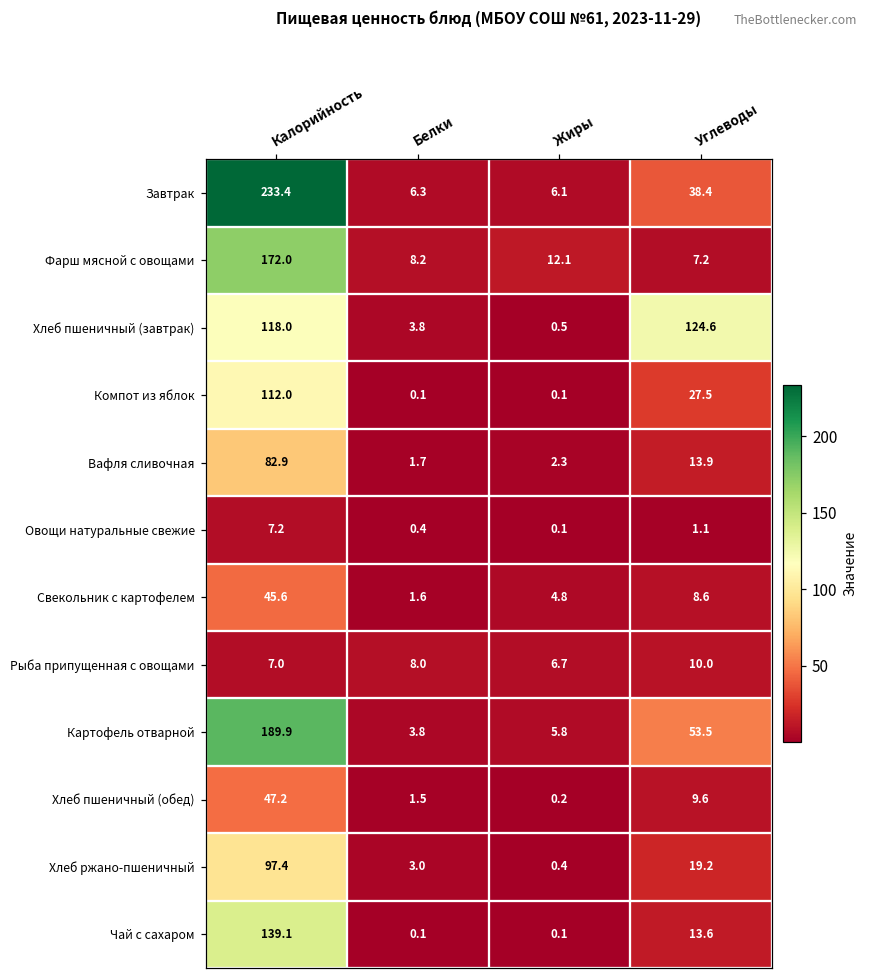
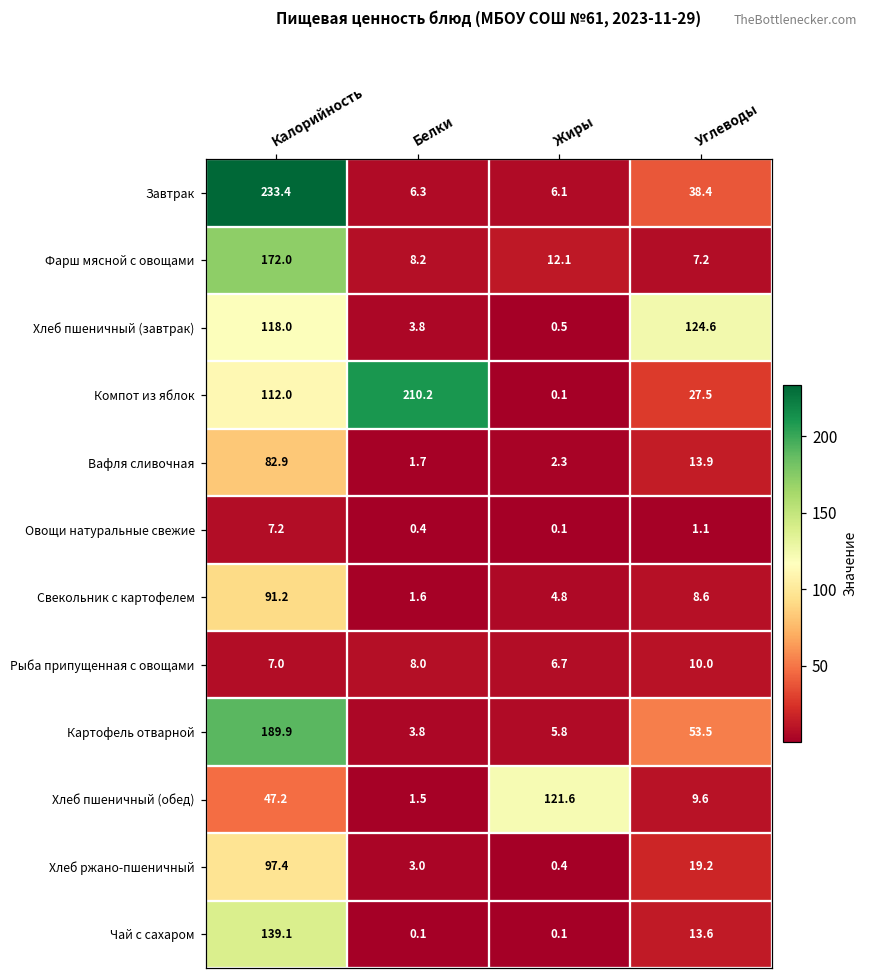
  {
    "Завтрак": {
      "Калорийность": 233.4,
      "Белки": 6.3,
      "Жиры": 6.1,
      "Углеводы": 38.4
    },
    "Фарш мясной с овощами": {
      "Калорийность": 172.0,
      "Белки": 8.2,
      "Жиры": 12.1,
      "Углеводы": 7.2
    },
    "Хлеб пшеничный (завтрак)": {
      "Калорийность": 118.0,
      "Белки": 3.8,
      "Жиры": 0.5,
      "Углеводы": 124.6
    },
    "Компот из яблок": {
      "Калорийность": 112.0,
-     "Белки": 0.1,
+     "Белки": 210.2,
      "Жиры": 0.1,
      "Углеводы": 27.5
    },
    "Вафля сливочная": {
      "Калорийность": 82.9,
      "Белки": 1.7,
      "Жиры": 2.3,
      "Углеводы": 13.9
    },
    "Овощи натуральные свежие": {
      "Калорийность": 7.2,
      "Белки": 0.4,
      "Жиры": 0.1,
      "Углеводы": 1.1
    },
    "Свекольник с картофелем": {
-     "Калорийность": 45.6,
+     "Калорийность": 91.2,
      "Белки": 1.6,
      "Жиры": 4.8,
      "Углеводы": 8.6
    },
    "Рыба припущенная с овощами": {
      "Калорийность": 7.0,
      "Белки": 8.0,
      "Жиры": 6.7,
      "Углеводы": 10.0
    },
    "Картофель отварной": {
      "Калорийность": 189.9,
      "Белки": 3.8,
      "Жиры": 5.8,
      "Углеводы": 53.5
    },
    "Хлеб пшеничный (обед)": {
      "Калорийность": 47.2,
      "Белки": 1.5,
-     "Жиры": 0.2,
+     "Жиры": 121.6,
      "Углеводы": 9.6
    },
    "Хлеб ржано-пшеничный": {
      "Калорийность": 97.4,
      "Белки": 3.0,
      "Жиры": 0.4,
      "Углеводы": 19.2
    },
    "Чай с сахаром": {
      "Калорийность": 139.1,
      "Белки": 0.1,
      "Жиры": 0.1,
      "Углеводы": 13.6
    }
  }
